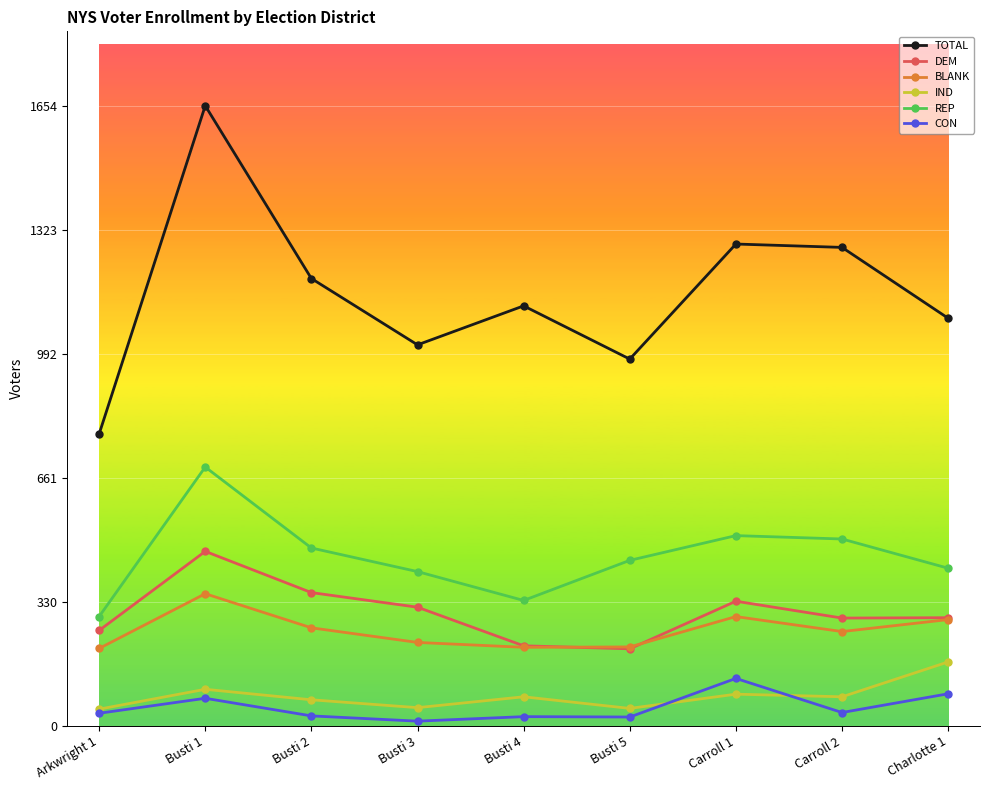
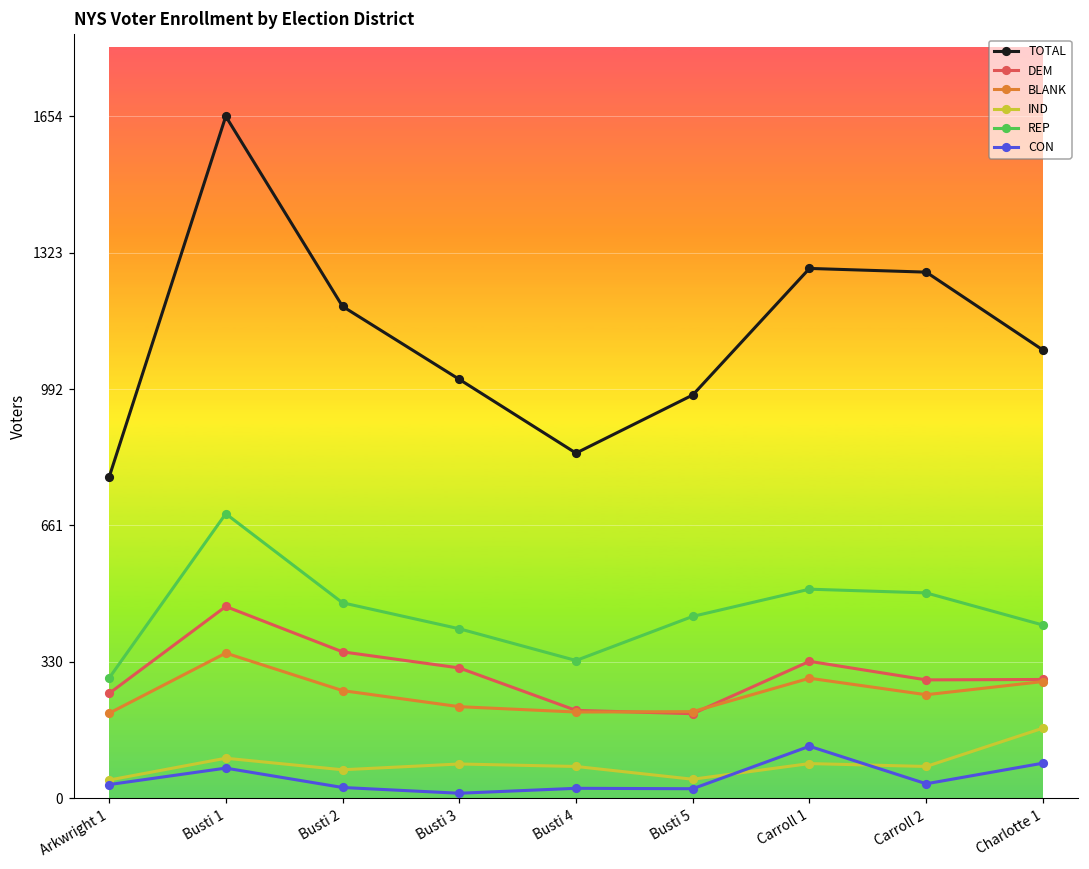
  {
    "TOTAL": {
      "Arkwright 1": 780,
      "Busti 1": 1650,
      "Busti 2": 1190,
      "Busti 3": 1020,
-     "Busti 4": 1120,
+     "Busti 4": 840,
      "Busti 5": 980,
      "Carroll 1": 1290,
      "Carroll 2": 1280,
      "Charlotte 1": 1090
    },
    "IND": {
      "Arkwright 1": 40,
      "Busti 1": 100,
      "Busti 2": 70,
-     "Busti 3": 50,
+     "Busti 3": 80,
      "Busti 4": 80,
      "Busti 5": 50,
      "Carroll 1": 80,
      "Carroll 2": 80,
      "Charlotte 1": 170
    },
    "REP": {
      "Arkwright 1": 290,
      "Busti 1": 690,
      "Busti 2": 470,
      "Busti 3": 410,
      "Busti 4": 330,
      "Busti 5": 440,
      "Carroll 1": 510,
      "Carroll 2": 500,
      "Charlotte 1": 420
    },
    "CON": {
      "Arkwright 1": 30,
      "Busti 1": 70,
      "Busti 2": 30,
      "Busti 3": 10,
      "Busti 4": 20,
      "Busti 5": 20,
      "Carroll 1": 130,
      "Carroll 2": 40,
      "Charlotte 1": 90
    }
  }
